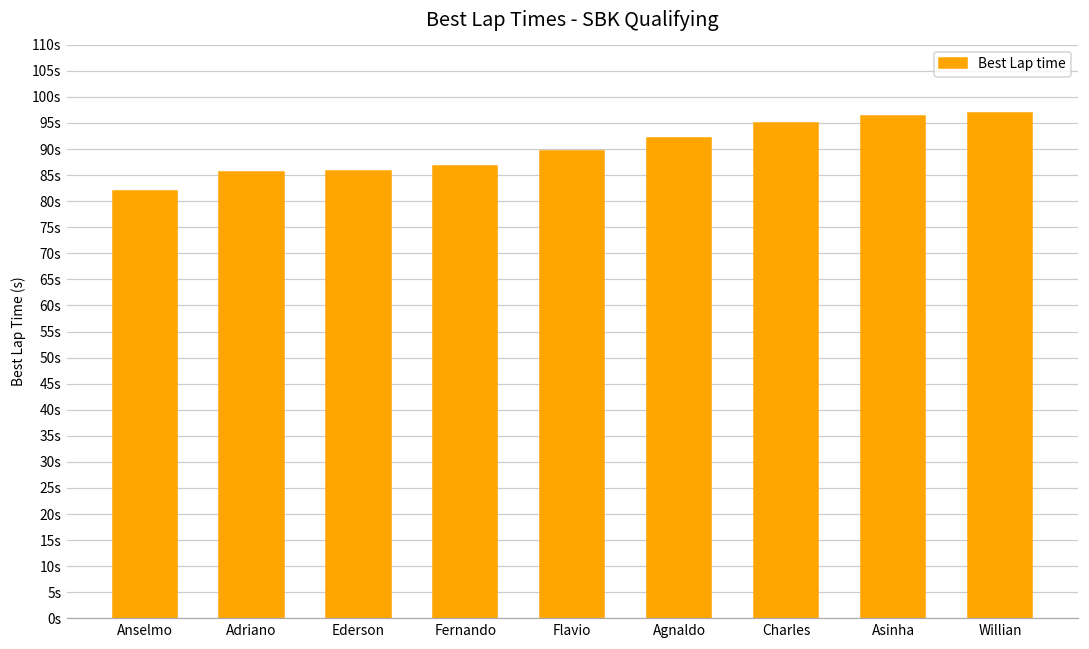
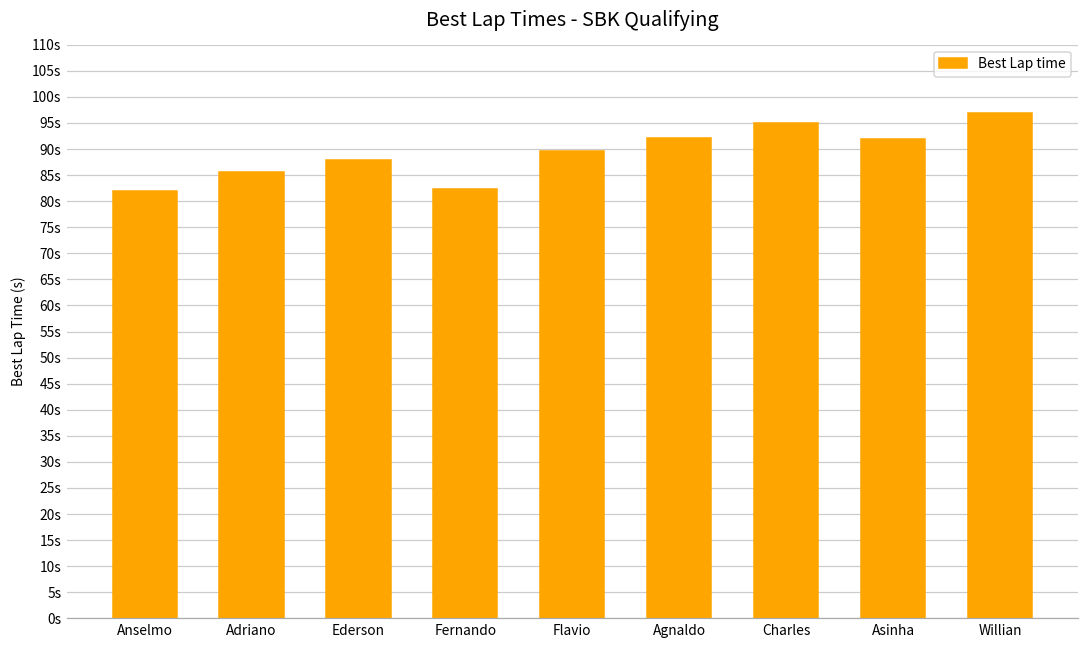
  {
    "Anselmo": "82s",
    "Adriano": "86s",
-   "Ederson": "86s",
-   "Fernando": "87s",
+   "Ederson": "88s",
+   "Fernando": "82s",
    "Flavio": "90s",
    "Agnaldo": "92s",
    "Charles": "95s",
-   "Asinha": "96s",
+   "Asinha": "92s",
    "Willian": "97s"
  }
